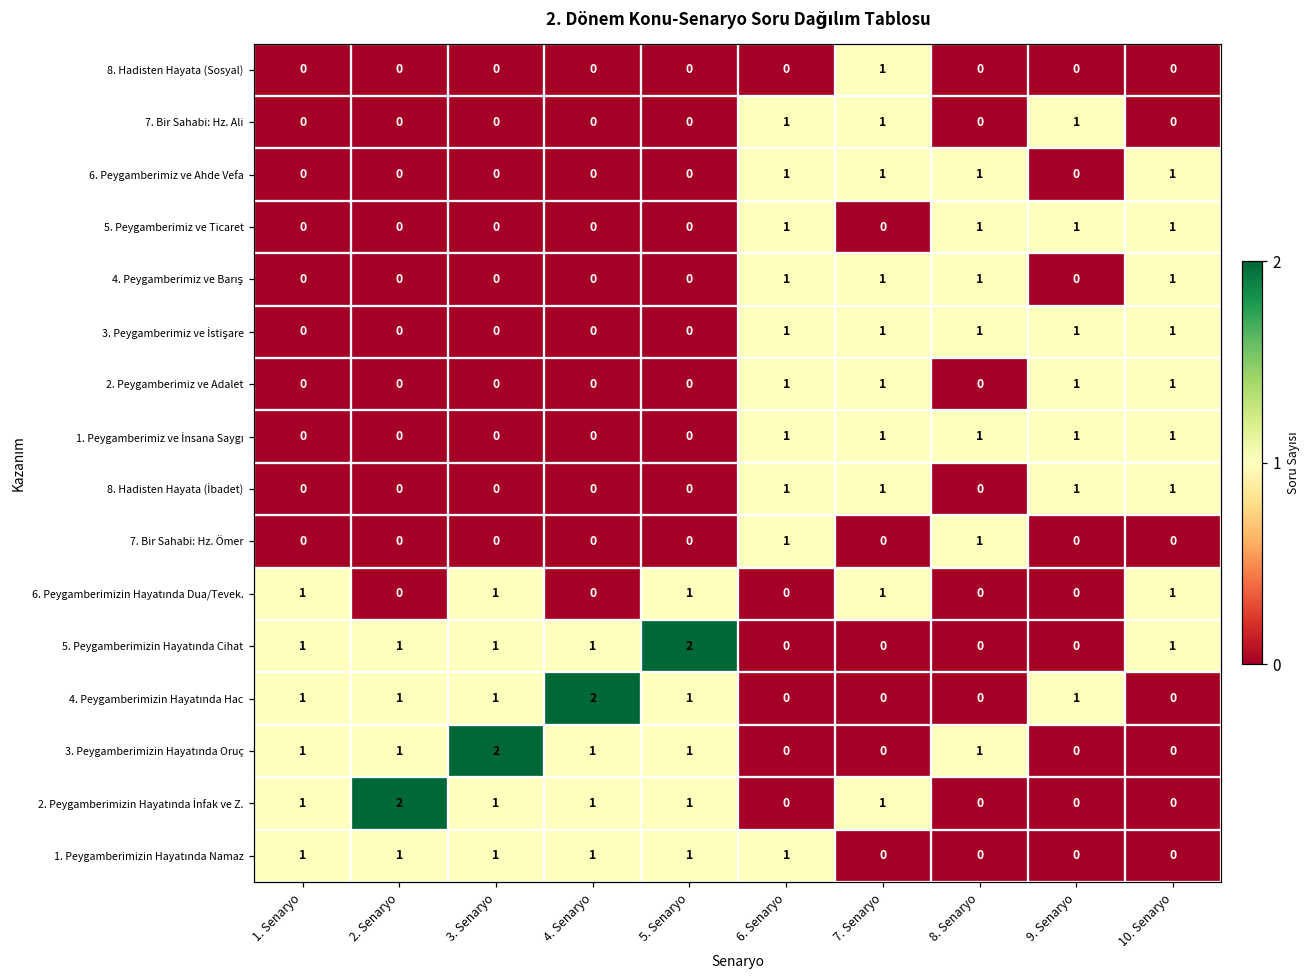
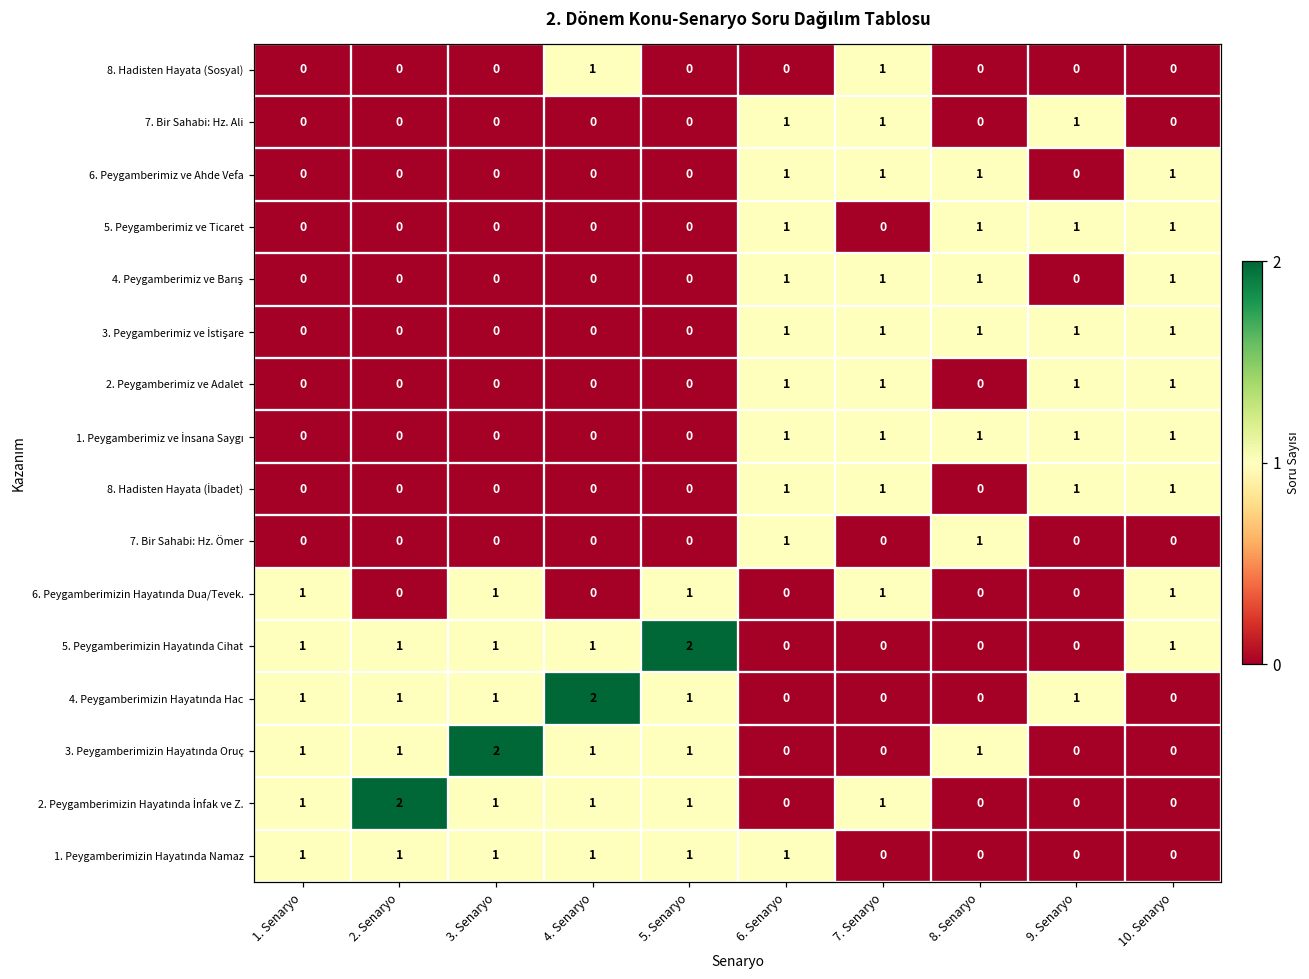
  {
    "8. Hadisten Hayata (Sosyal)": {
      "1. Senaryo": 0,
      "2. Senaryo": 0,
      "3. Senaryo": 0,
-     "4. Senaryo": 0,
+     "4. Senaryo": 1,
      "5. Senaryo": 0,
      "6. Senaryo": 0,
      "7. Senaryo": 1,
      "8. Senaryo": 0,
      "9. Senaryo": 0,
      "10. Senaryo": 0
    },
    "7. Bir Sahabi: Hz. Ali": {
      "1. Senaryo": 0,
      "2. Senaryo": 0,
      "3. Senaryo": 0,
      "4. Senaryo": 0,
      "5. Senaryo": 0,
      "6. Senaryo": 1,
      "7. Senaryo": 1,
      "8. Senaryo": 0,
      "9. Senaryo": 1,
      "10. Senaryo": 0
    },
    "6. Peygamberimiz ve Ahde Vefa": {
      "1. Senaryo": 0,
      "2. Senaryo": 0,
      "3. Senaryo": 0,
      "4. Senaryo": 0,
      "5. Senaryo": 0,
      "6. Senaryo": 1,
      "7. Senaryo": 1,
      "8. Senaryo": 1,
      "9. Senaryo": 0,
      "10. Senaryo": 1
    },
    "5. Peygamberimiz ve Ticaret": {
      "1. Senaryo": 0,
      "2. Senaryo": 0,
      "3. Senaryo": 0,
      "4. Senaryo": 0,
      "5. Senaryo": 0,
      "6. Senaryo": 1,
      "7. Senaryo": 0,
      "8. Senaryo": 1,
      "9. Senaryo": 1,
      "10. Senaryo": 1
    },
    "4. Peygamberimiz ve Barış": {
      "1. Senaryo": 0,
      "2. Senaryo": 0,
      "3. Senaryo": 0,
      "4. Senaryo": 0,
      "5. Senaryo": 0,
      "6. Senaryo": 1,
      "7. Senaryo": 1,
      "8. Senaryo": 1,
      "9. Senaryo": 0,
      "10. Senaryo": 1
    },
    "3. Peygamberimiz ve İstişare": {
      "1. Senaryo": 0,
      "2. Senaryo": 0,
      "3. Senaryo": 0,
      "4. Senaryo": 0,
      "5. Senaryo": 0,
      "6. Senaryo": 1,
      "7. Senaryo": 1,
      "8. Senaryo": 1,
      "9. Senaryo": 1,
      "10. Senaryo": 1
    },
    "2. Peygamberimiz ve Adalet": {
      "1. Senaryo": 0,
      "2. Senaryo": 0,
      "3. Senaryo": 0,
      "4. Senaryo": 0,
      "5. Senaryo": 0,
      "6. Senaryo": 1,
      "7. Senaryo": 1,
      "8. Senaryo": 0,
      "9. Senaryo": 1,
      "10. Senaryo": 1
    },
    "1. Peygamberimiz ve İnsana Saygı": {
      "1. Senaryo": 0,
      "2. Senaryo": 0,
      "3. Senaryo": 0,
      "4. Senaryo": 0,
      "5. Senaryo": 0,
      "6. Senaryo": 1,
      "7. Senaryo": 1,
      "8. Senaryo": 1,
      "9. Senaryo": 1,
      "10. Senaryo": 1
    },
    "8. Hadisten Hayata (İbadet)": {
      "1. Senaryo": 0,
      "2. Senaryo": 0,
      "3. Senaryo": 0,
      "4. Senaryo": 0,
      "5. Senaryo": 0,
      "6. Senaryo": 1,
      "7. Senaryo": 1,
      "8. Senaryo": 0,
      "9. Senaryo": 1,
      "10. Senaryo": 1
    },
    "7. Bir Sahabi: Hz. Ömer": {
      "1. Senaryo": 0,
      "2. Senaryo": 0,
      "3. Senaryo": 0,
      "4. Senaryo": 0,
      "5. Senaryo": 0,
      "6. Senaryo": 1,
      "7. Senaryo": 0,
      "8. Senaryo": 1,
      "9. Senaryo": 0,
      "10. Senaryo": 0
    },
    "6. Peygamberimizin Hayatında Dua/Tevek.": {
      "1. Senaryo": 1,
      "2. Senaryo": 0,
      "3. Senaryo": 1,
      "4. Senaryo": 0,
      "5. Senaryo": 1,
      "6. Senaryo": 0,
      "7. Senaryo": 1,
      "8. Senaryo": 0,
      "9. Senaryo": 0,
      "10. Senaryo": 1
    },
    "5. Peygamberimizin Hayatında Cihat": {
      "1. Senaryo": 1,
      "2. Senaryo": 1,
      "3. Senaryo": 1,
      "4. Senaryo": 1,
      "5. Senaryo": 2,
      "6. Senaryo": 0,
      "7. Senaryo": 0,
      "8. Senaryo": 0,
      "9. Senaryo": 0,
      "10. Senaryo": 1
    },
    "4. Peygamberimizin Hayatında Hac": {
      "1. Senaryo": 1,
      "2. Senaryo": 1,
      "3. Senaryo": 1,
      "4. Senaryo": 2,
      "5. Senaryo": 1,
      "6. Senaryo": 0,
      "7. Senaryo": 0,
      "8. Senaryo": 0,
      "9. Senaryo": 1,
      "10. Senaryo": 0
    },
    "3. Peygamberimizin Hayatında Oruç": {
      "1. Senaryo": 1,
      "2. Senaryo": 1,
      "3. Senaryo": 2,
      "4. Senaryo": 1,
      "5. Senaryo": 1,
      "6. Senaryo": 0,
      "7. Senaryo": 0,
      "8. Senaryo": 1,
      "9. Senaryo": 0,
      "10. Senaryo": 0
    },
    "2. Peygamberimizin Hayatında İnfak ve Z.": {
      "1. Senaryo": 1,
      "2. Senaryo": 2,
      "3. Senaryo": 1,
      "4. Senaryo": 1,
      "5. Senaryo": 1,
      "6. Senaryo": 0,
      "7. Senaryo": 1,
      "8. Senaryo": 0,
      "9. Senaryo": 0,
      "10. Senaryo": 0
    },
    "1. Peygamberimizin Hayatında Namaz": {
      "1. Senaryo": 1,
      "2. Senaryo": 1,
      "3. Senaryo": 1,
      "4. Senaryo": 1,
      "5. Senaryo": 1,
      "6. Senaryo": 1,
      "7. Senaryo": 0,
      "8. Senaryo": 0,
      "9. Senaryo": 0,
      "10. Senaryo": 0
    }
  }
